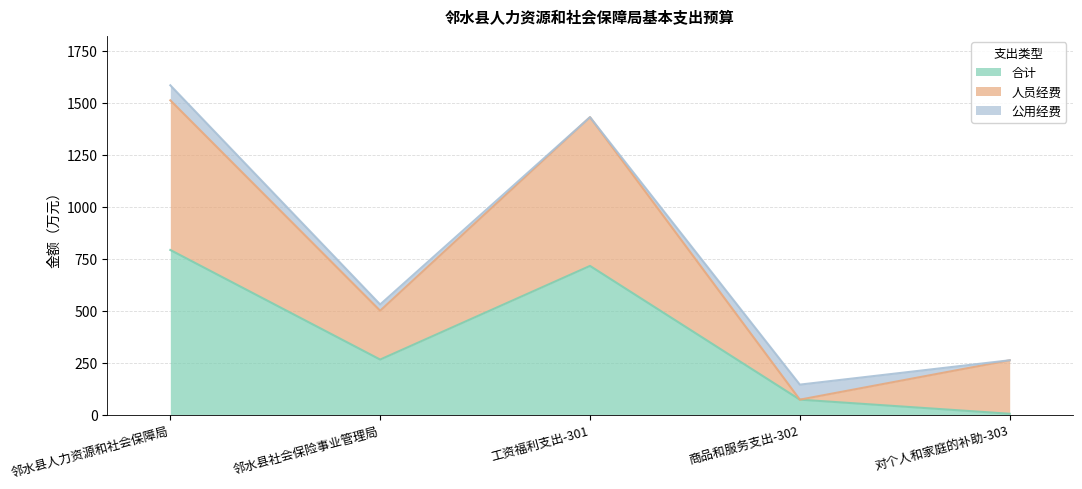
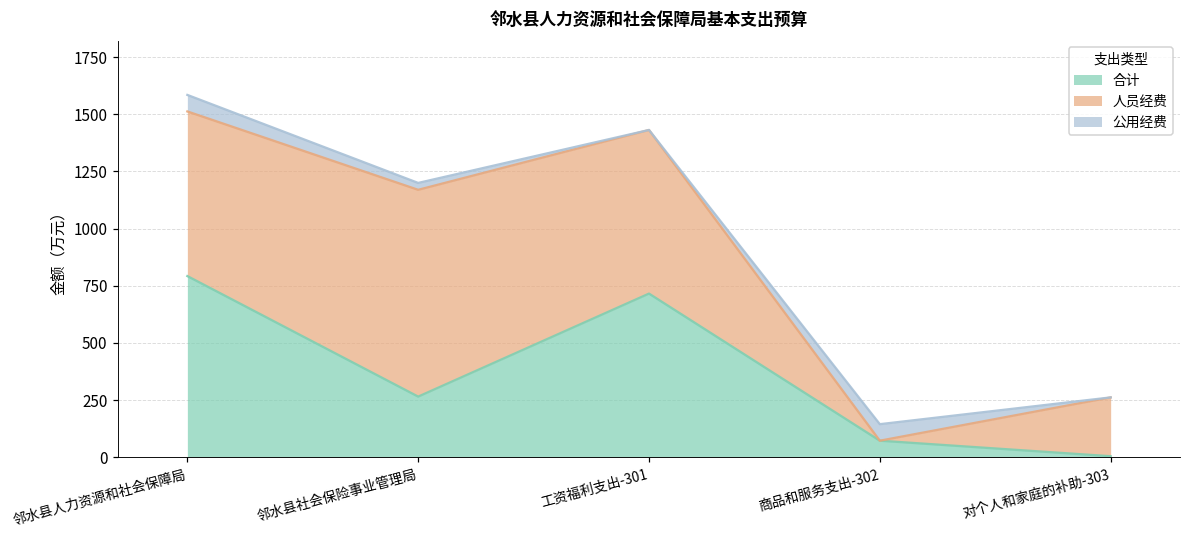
  {
    "人员经费": {
      "邻水县人力资源和社会保障局": 720,
-     "邻水县社会保险事业管理局": 240
+     "邻水县社会保险事业管理局": 900
    }
  }
